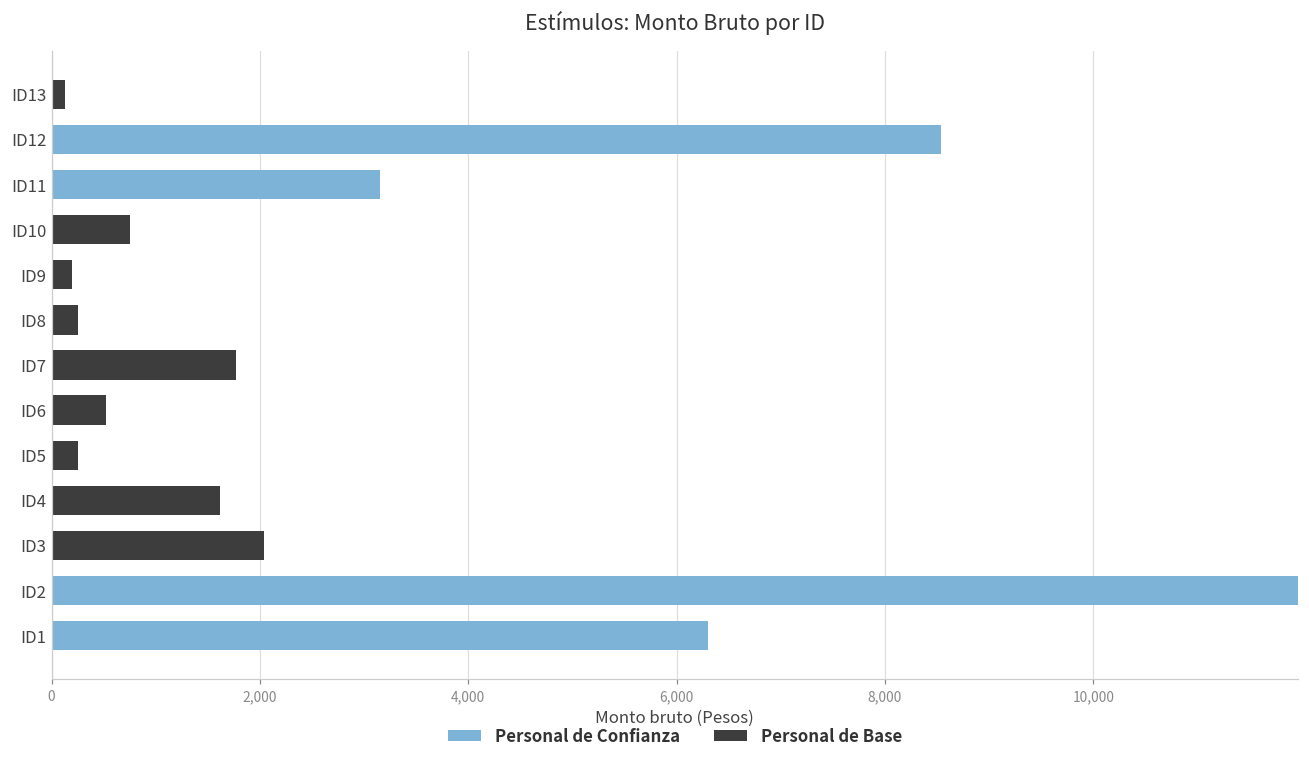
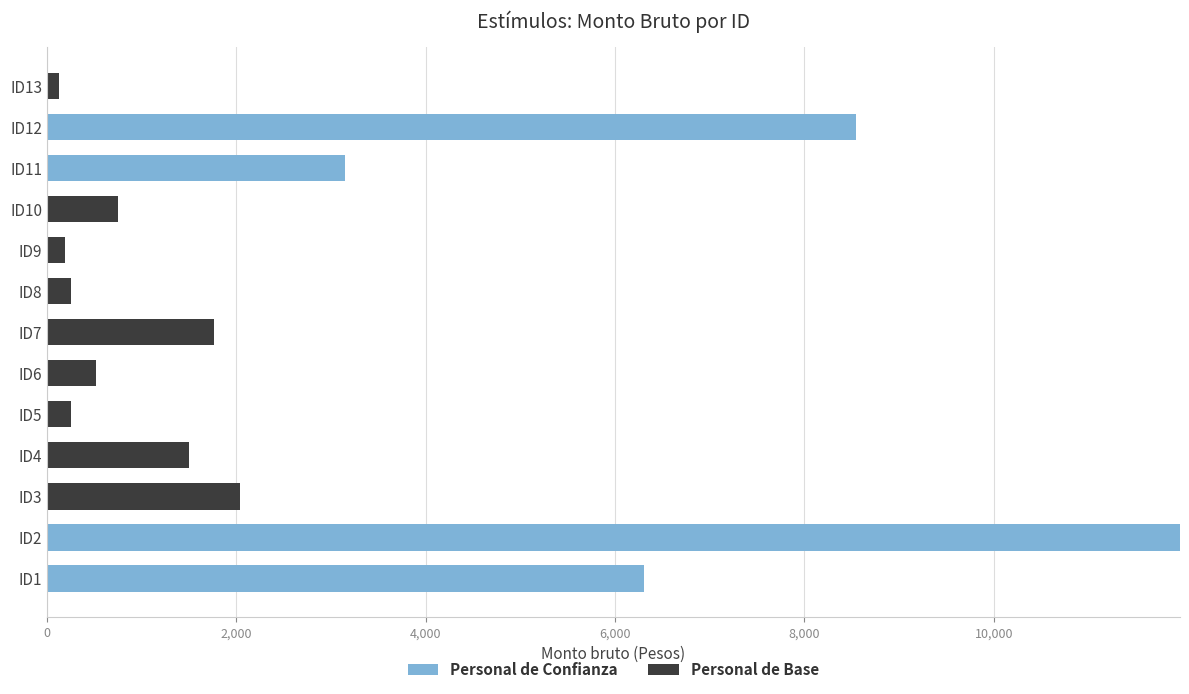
  {
    "Personal de Confianza": {
      "ID13": "0",
      "ID12": "8,500",
      "ID11": "3,200",
      "ID10": "0",
      "ID9": "0",
      "ID8": "0",
      "ID7": "0",
      "ID6": "0",
      "ID5": "0",
      "ID4": "0",
      "ID3": "0",
      "ID2": "12,000",
      "ID1": "6,300"
    },
    "Personal de Base": {
-     "ID4": "1,600"
+     "ID4": "1,500"
    }
  }
